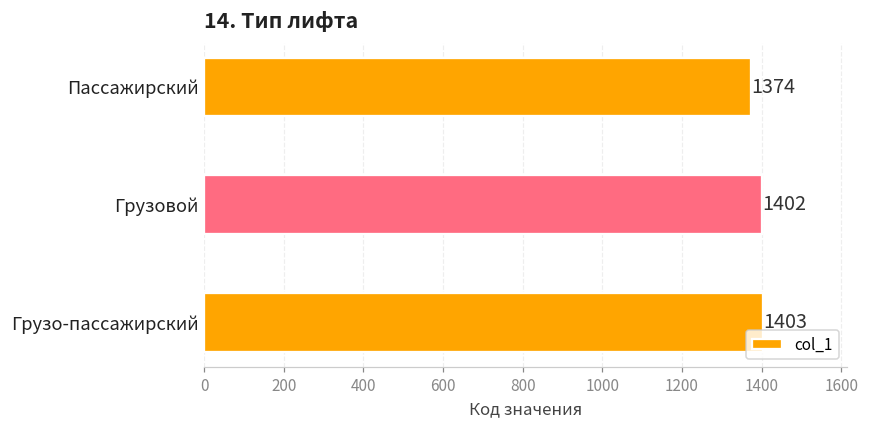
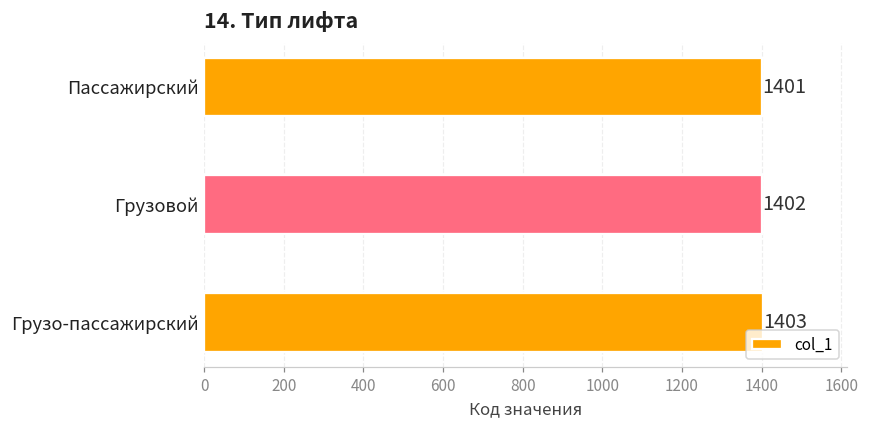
  {
-   "Пассажирский": 1374,
+   "Пассажирский": 1401,
    "Грузовой": 1402
  }
